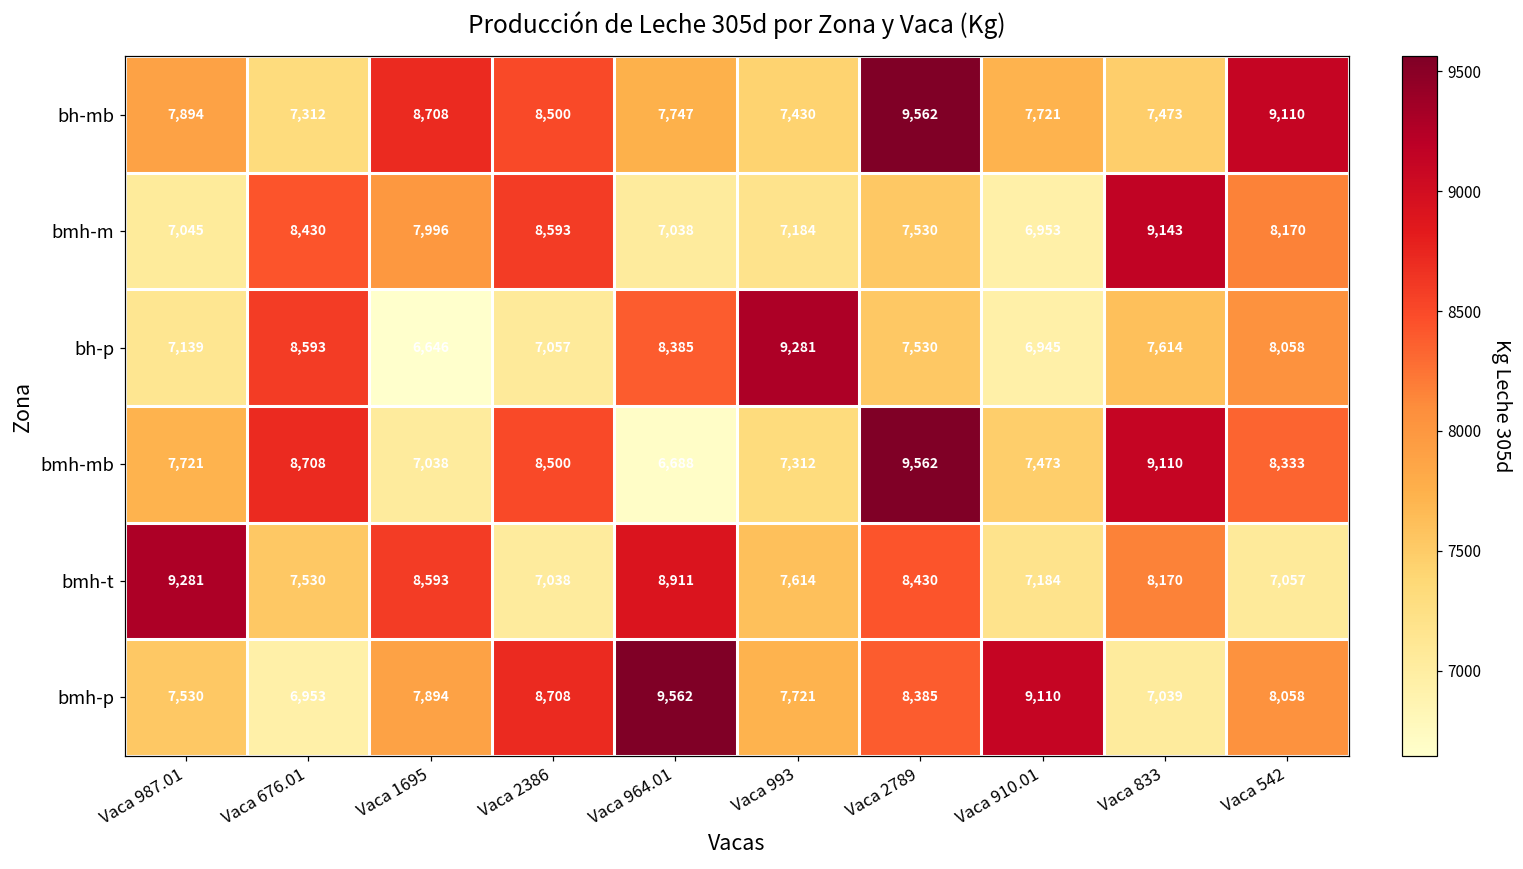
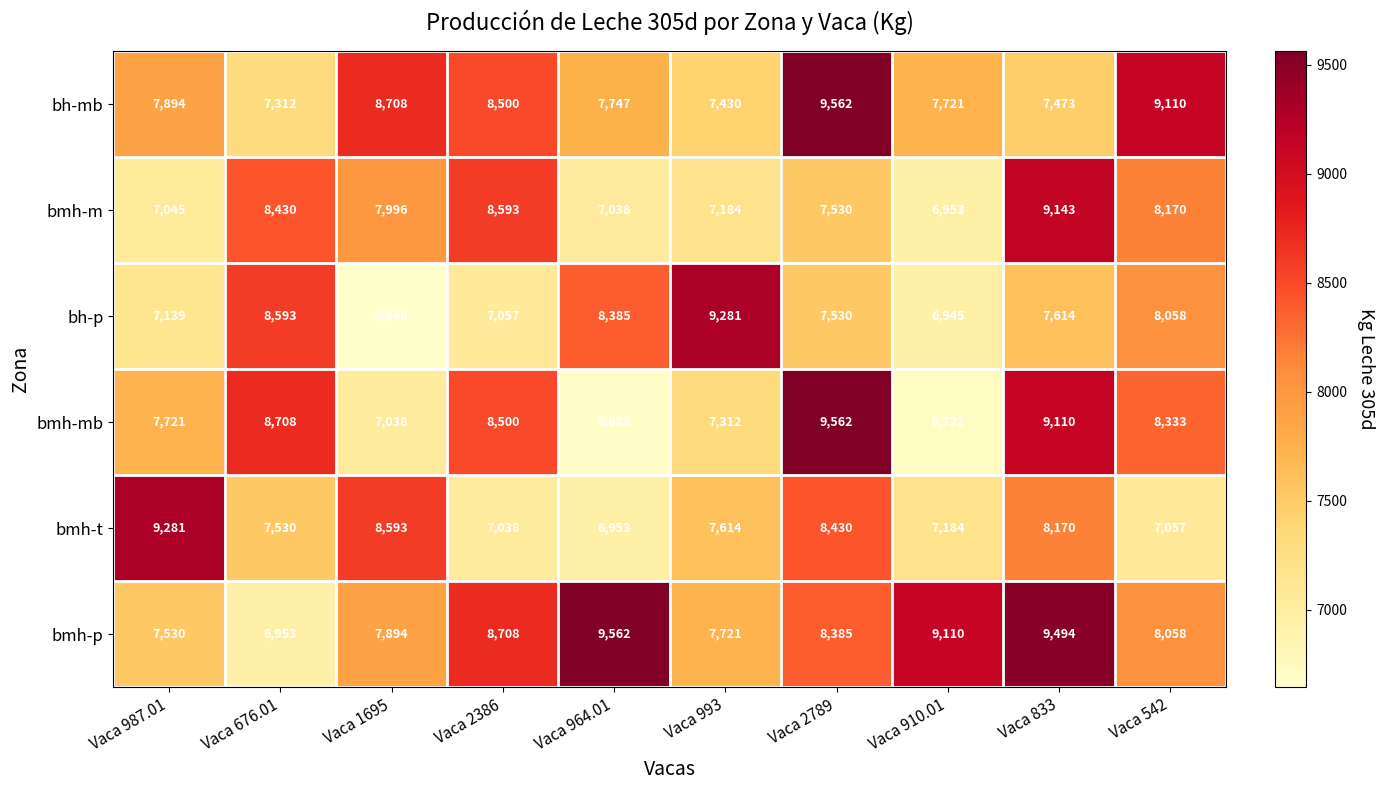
  {
    "bh-mb": {
      "Vaca 987.01": "7,894",
      "Vaca 676.01": "7,312",
      "Vaca 1695": "8,708",
      "Vaca 2386": "8,500",
      "Vaca 964.01": "7,747",
      "Vaca 993": "7,430",
      "Vaca 2789": "9,562",
      "Vaca 910.01": "7,721",
      "Vaca 833": "7,473",
      "Vaca 542": "9,110"
    },
    "bmh-m": {
      "Vaca 987.01": "7,045",
      "Vaca 676.01": "8,430",
      "Vaca 1695": "7,996",
      "Vaca 2386": "8,593",
      "Vaca 964.01": "7,038",
      "Vaca 993": "7,184",
      "Vaca 2789": "7,530",
      "Vaca 910.01": "6,953",
      "Vaca 833": "9,143",
      "Vaca 542": "8,170"
    },
    "bh-p": {
      "Vaca 987.01": "7,139",
      "Vaca 676.01": "8,593",
      "Vaca 1695": "6,646",
      "Vaca 2386": "7,057",
      "Vaca 964.01": "8,385",
      "Vaca 993": "9,281",
      "Vaca 2789": "7,530",
      "Vaca 910.01": "6,945",
      "Vaca 833": "7,614",
      "Vaca 542": "8,058"
    },
    "bmh-mb": {
      "Vaca 987.01": "7,721",
      "Vaca 676.01": "8,708",
      "Vaca 1695": "7,038",
      "Vaca 2386": "8,500",
      "Vaca 964.01": "6,688",
      "Vaca 993": "7,312",
      "Vaca 2789": "9,562",
-     "Vaca 910.01": "7,473",
+     "Vaca 910.01": "6,722",
      "Vaca 833": "9,110",
      "Vaca 542": "8,333"
    },
    "bmh-t": {
      "Vaca 987.01": "9,281",
      "Vaca 676.01": "7,530",
      "Vaca 1695": "8,593",
      "Vaca 2386": "7,038",
-     "Vaca 964.01": "8,911",
+     "Vaca 964.01": "6,953",
      "Vaca 993": "7,614",
      "Vaca 2789": "8,430",
      "Vaca 910.01": "7,184",
      "Vaca 833": "8,170",
      "Vaca 542": "7,057"
    },
    "bmh-p": {
      "Vaca 987.01": "7,530",
      "Vaca 676.01": "6,953",
      "Vaca 1695": "7,894",
      "Vaca 2386": "8,708",
      "Vaca 964.01": "9,562",
      "Vaca 993": "7,721",
      "Vaca 2789": "8,385",
      "Vaca 910.01": "9,110",
-     "Vaca 833": "7,039",
+     "Vaca 833": "9,494",
      "Vaca 542": "8,058"
    }
  }
